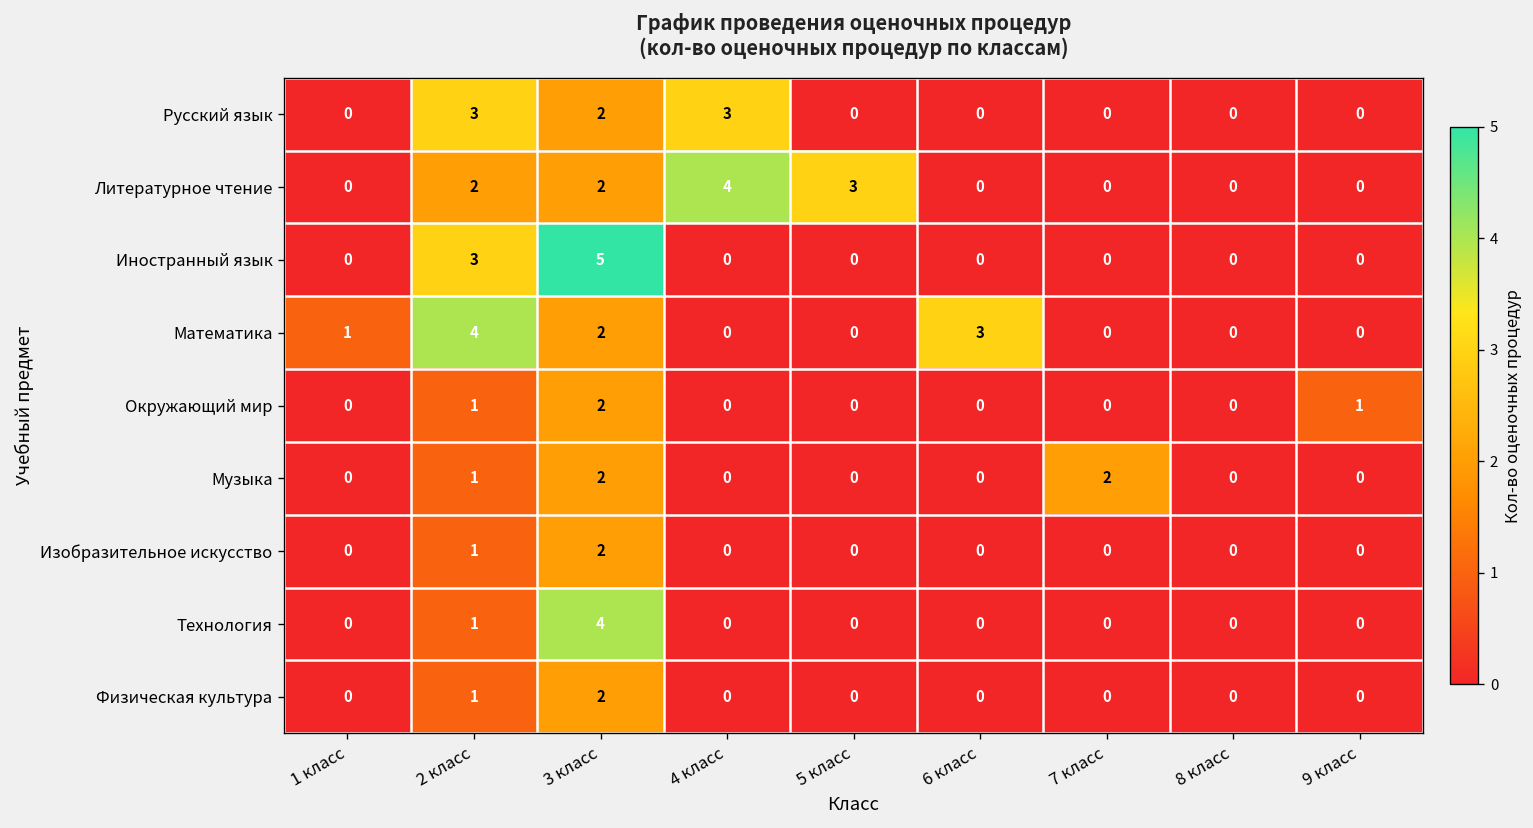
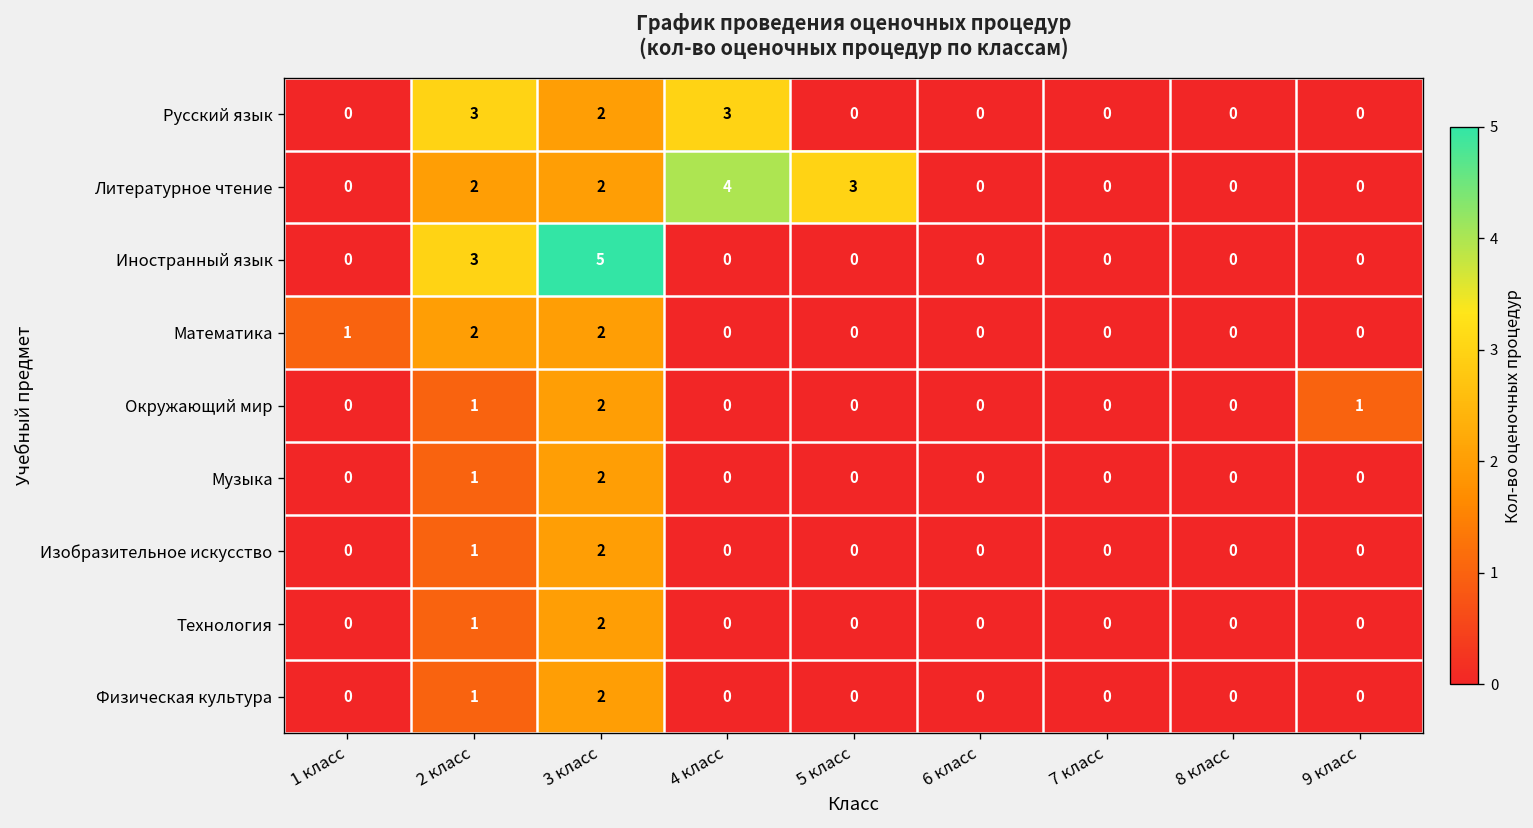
  {
    "Русский язык": {
      "1 класс": 0,
      "2 класс": 3,
      "3 класс": 2,
      "4 класс": 3,
      "5 класс": 0,
      "6 класс": 0,
      "7 класс": 0,
      "8 класс": 0,
      "9 класс": 0
    },
    "Литературное чтение": {
      "1 класс": 0,
      "2 класс": 2,
      "3 класс": 2,
      "4 класс": 4,
      "5 класс": 3,
      "6 класс": 0,
      "7 класс": 0,
      "8 класс": 0,
      "9 класс": 0
    },
    "Иностранный язык": {
      "1 класс": 0,
      "2 класс": 3,
      "3 класс": 5,
      "4 класс": 0,
      "5 класс": 0,
      "6 класс": 0,
      "7 класс": 0,
      "8 класс": 0,
      "9 класс": 0
    },
    "Математика": {
      "1 класс": 1,
-     "2 класс": 4,
+     "2 класс": 2,
      "3 класс": 2,
      "4 класс": 0,
      "5 класс": 0,
-     "6 класс": 3,
+     "6 класс": 0,
      "7 класс": 0,
      "8 класс": 0,
      "9 класс": 0
    },
    "Окружающий мир": {
      "1 класс": 0,
      "2 класс": 1,
      "3 класс": 2,
      "4 класс": 0,
      "5 класс": 0,
      "6 класс": 0,
      "7 класс": 0,
      "8 класс": 0,
      "9 класс": 1
    },
    "Музыка": {
      "1 класс": 0,
      "2 класс": 1,
      "3 класс": 2,
      "4 класс": 0,
      "5 класс": 0,
      "6 класс": 0,
-     "7 класс": 2,
+     "7 класс": 0,
      "8 класс": 0,
      "9 класс": 0
    },
    "Изобразительное искусство": {
      "1 класс": 0,
      "2 класс": 1,
      "3 класс": 2,
      "4 класс": 0,
      "5 класс": 0,
      "6 класс": 0,
      "7 класс": 0,
      "8 класс": 0,
      "9 класс": 0
    },
    "Технология": {
      "1 класс": 0,
      "2 класс": 1,
-     "3 класс": 4,
+     "3 класс": 2,
      "4 класс": 0,
      "5 класс": 0,
      "6 класс": 0,
      "7 класс": 0,
      "8 класс": 0,
      "9 класс": 0
    },
    "Физическая культура": {
      "1 класс": 0,
      "2 класс": 1,
      "3 класс": 2,
      "4 класс": 0,
      "5 класс": 0,
      "6 класс": 0,
      "7 класс": 0,
      "8 класс": 0,
      "9 класс": 0
    }
  }
